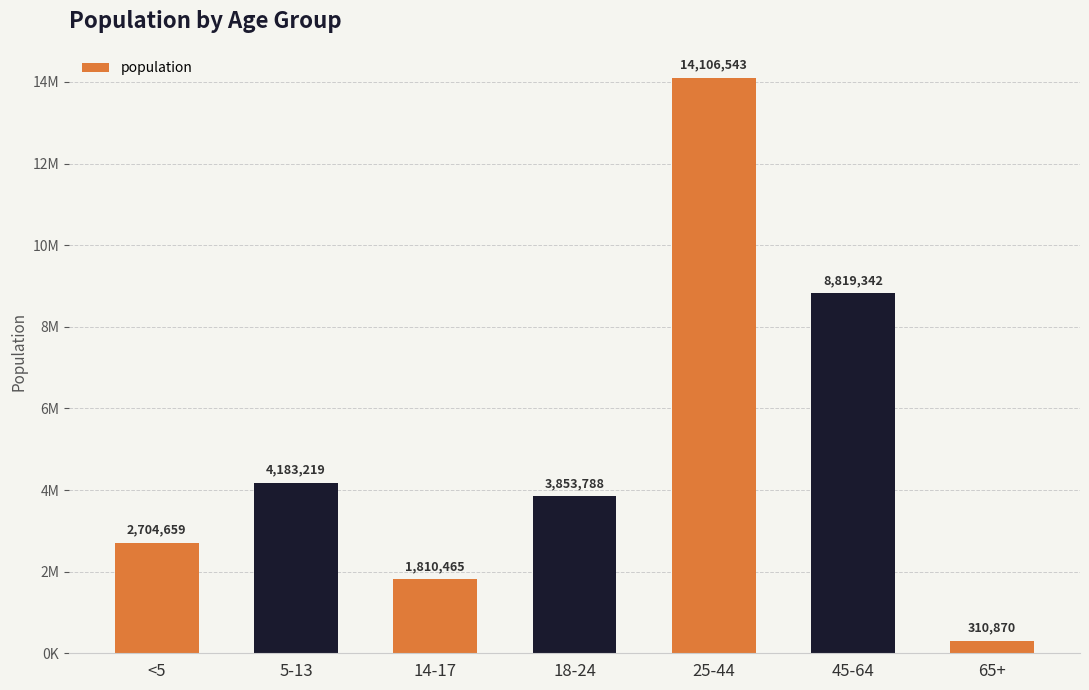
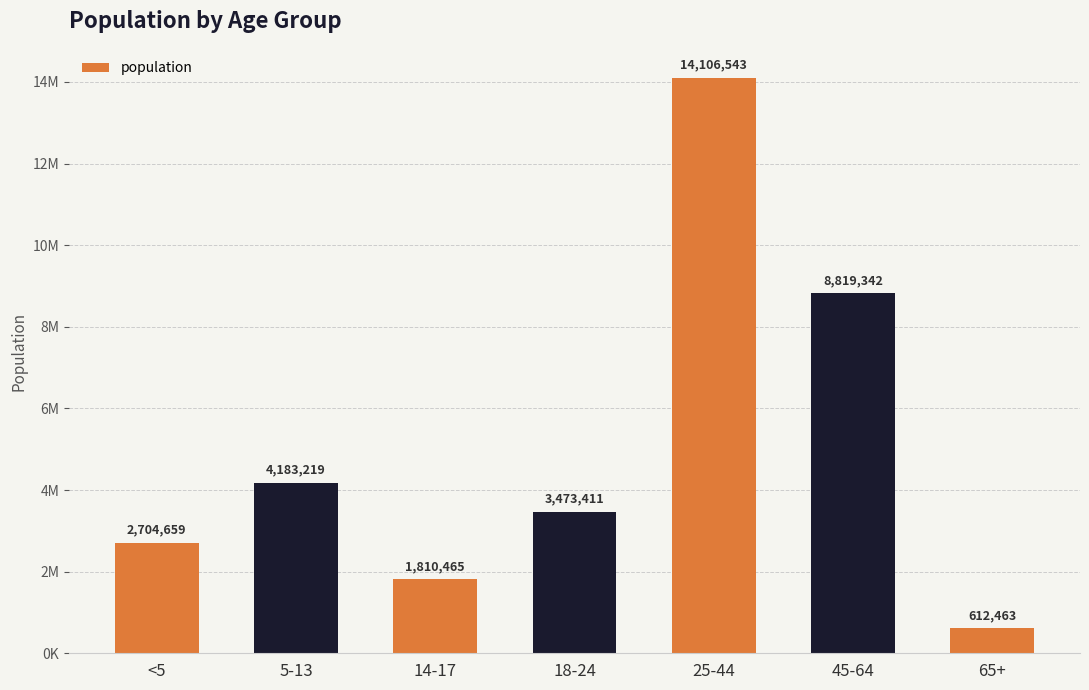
  {
    "<5": "2,704,659",
    "5-13": "4,183,219",
    "14-17": "1,810,465",
-   "18-24": "3,853,788",
+   "18-24": "3,473,411",
    "25-44": "14,106,543",
    "45-64": "8,819,342",
-   "65+": "310,870"
+   "65+": "612,463"
  }
